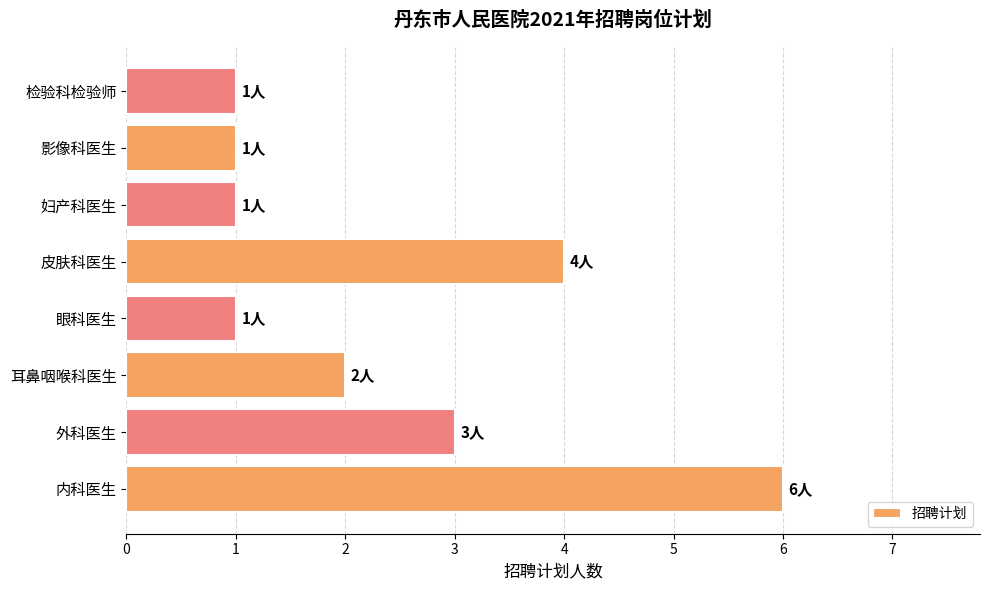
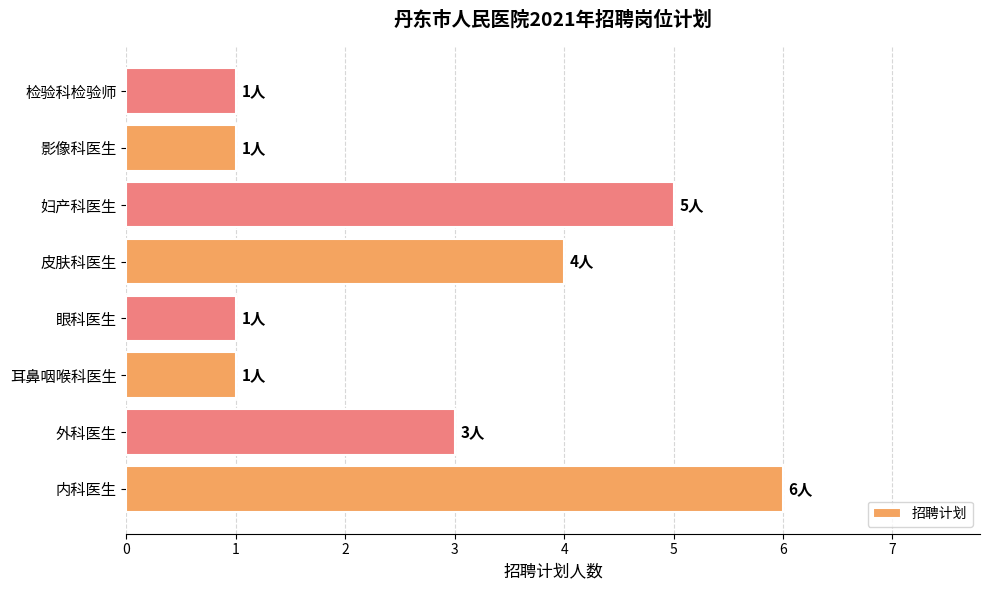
  {
    "检验科检验师": "1人",
    "影像科医生": "1人",
-   "妇产科医生": "1人",
+   "妇产科医生": "5人",
    "皮肤科医生": "4人",
    "眼科医生": "1人",
-   "耳鼻咽喉科医生": "2人",
+   "耳鼻咽喉科医生": "1人",
    "外科医生": "3人",
    "内科医生": "6人"
  }
